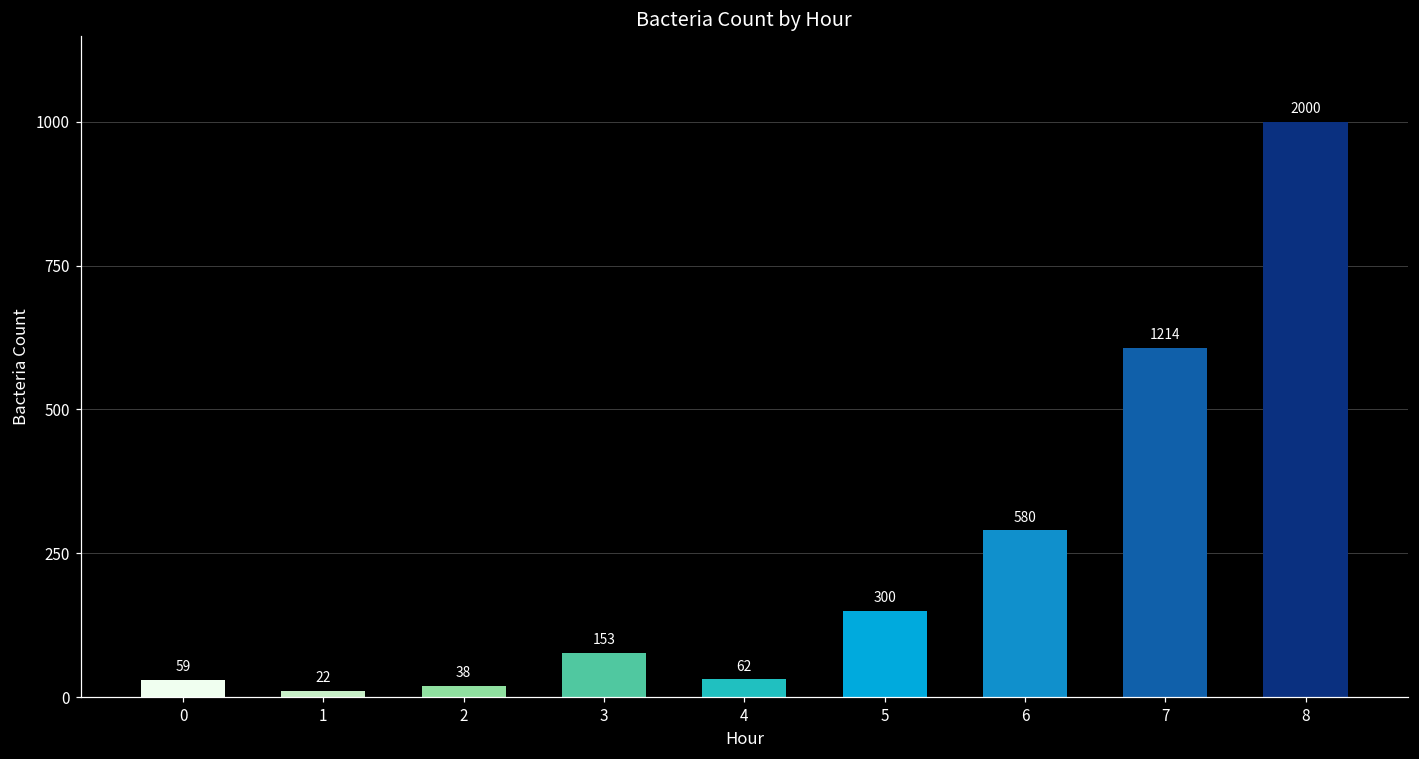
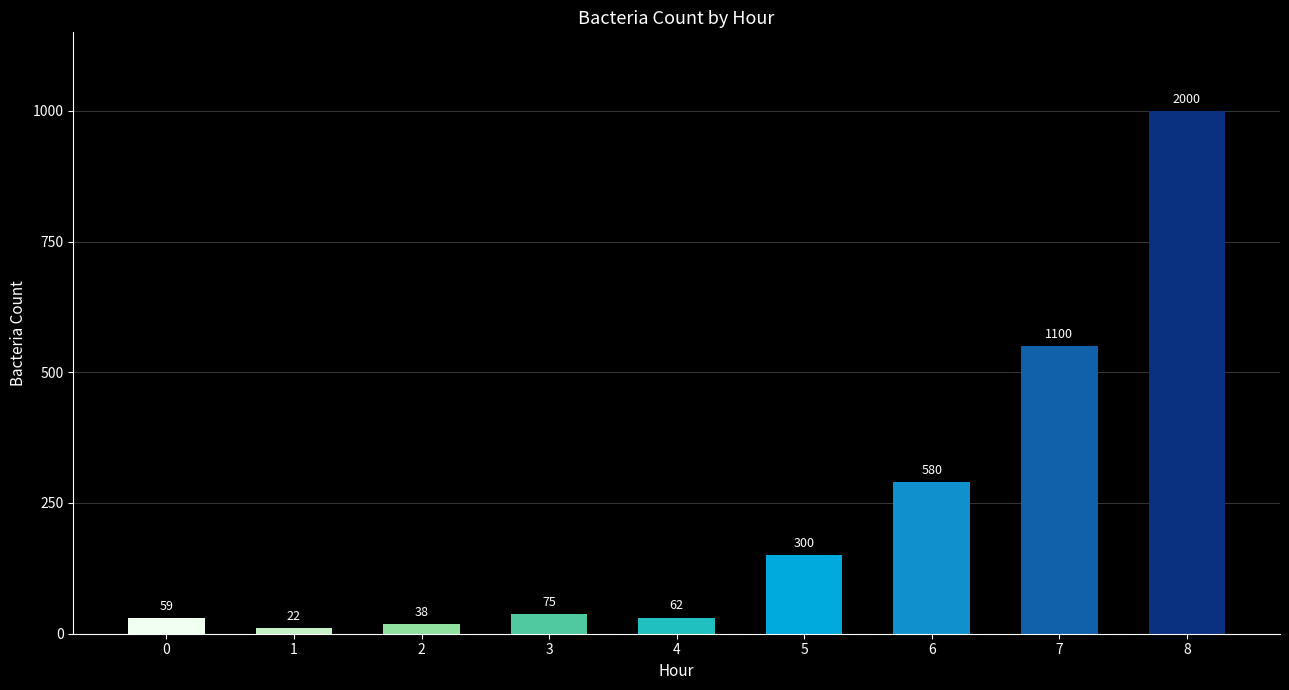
  {
    "0": 59,
    "1": 22,
    "2": 38,
-   "3": 153,
+   "3": 75,
    "4": 62,
    "5": 300,
    "6": 580,
-   "7": 1214,
+   "7": 1100,
    "8": 2000
  }
